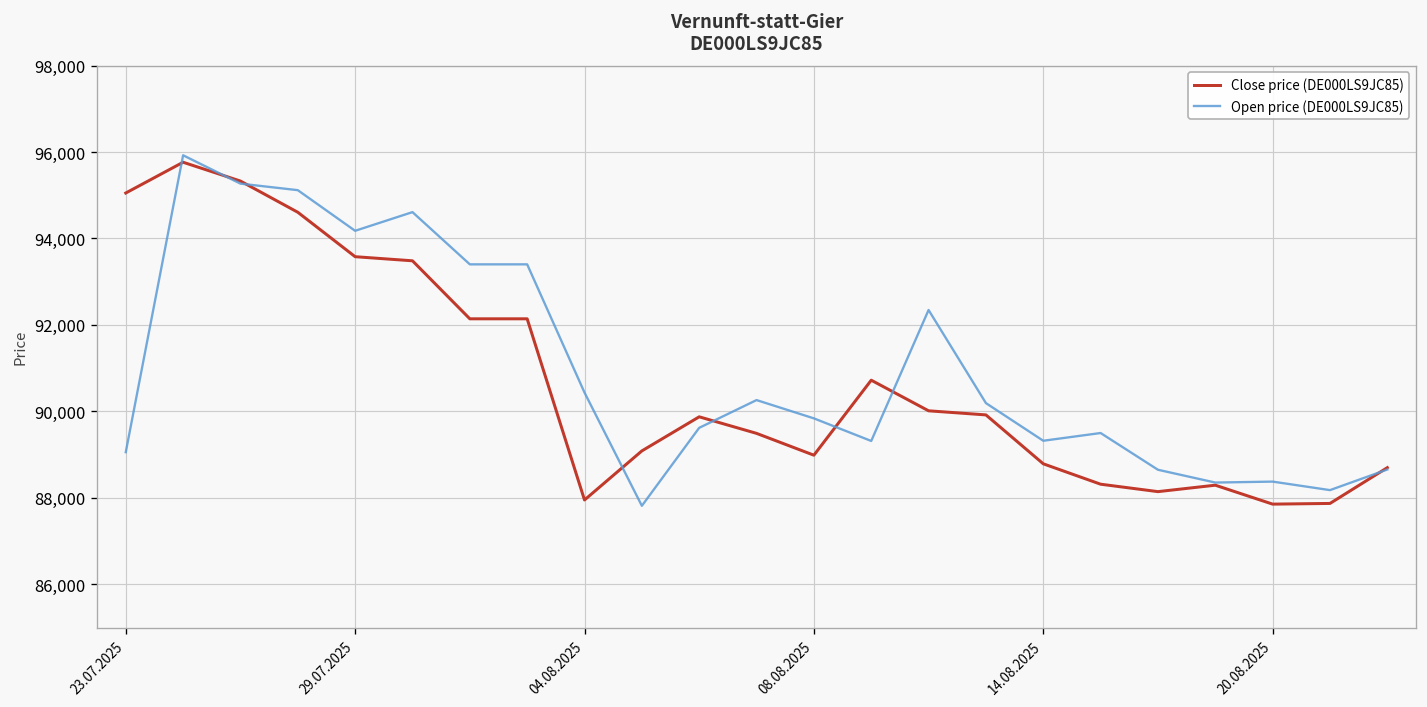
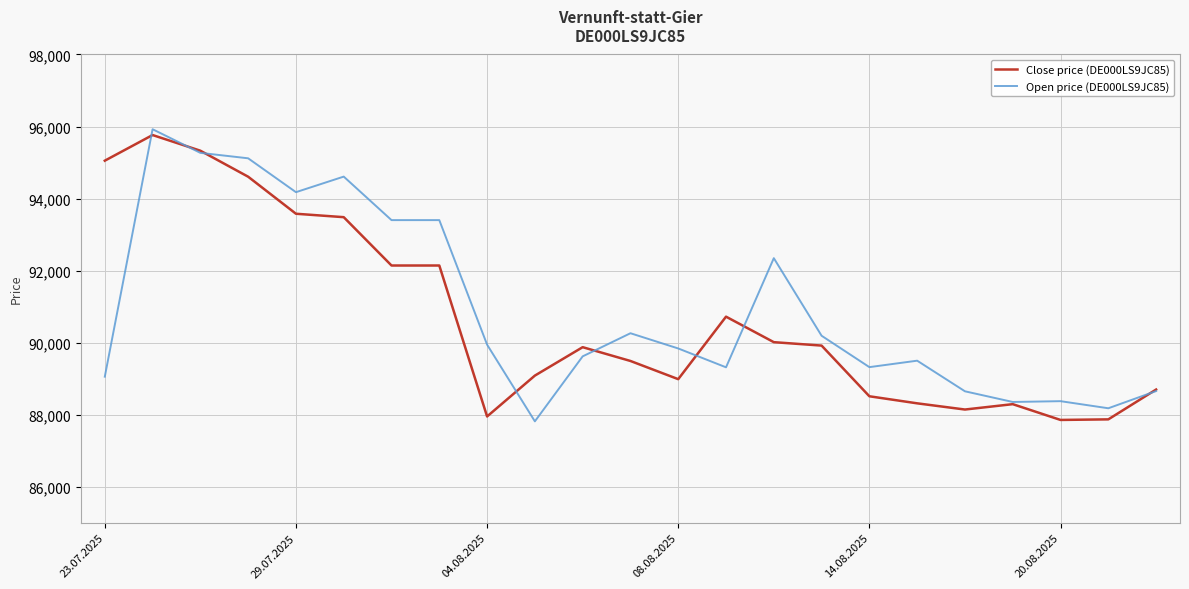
  {
    "Close price (DE000LS9JC85)": {
      "23.07.2025": "95,100",
      "29.07.2025": "93,600",
      "04.08.2025": "88,000",
      "08.08.2025": "89,000",
-     "14.08.2025": "88,800",
+     "14.08.2025": "88,500",
      "20.08.2025": "87,900"
    },
    "Open price (DE000LS9JC85)": {
      "23.07.2025": "89,100",
      "29.07.2025": "94,200",
-     "04.08.2025": "90,400",
+     "04.08.2025": "89,900",
      "08.08.2025": "89,800",
      "14.08.2025": "89,300",
      "20.08.2025": "88,400"
    }
  }
